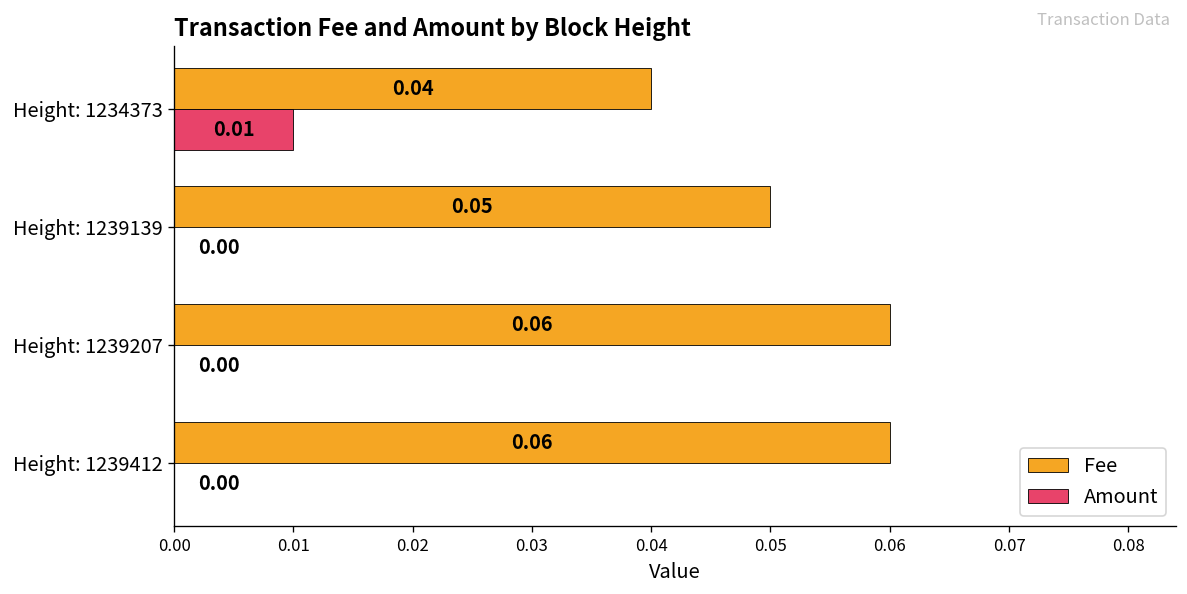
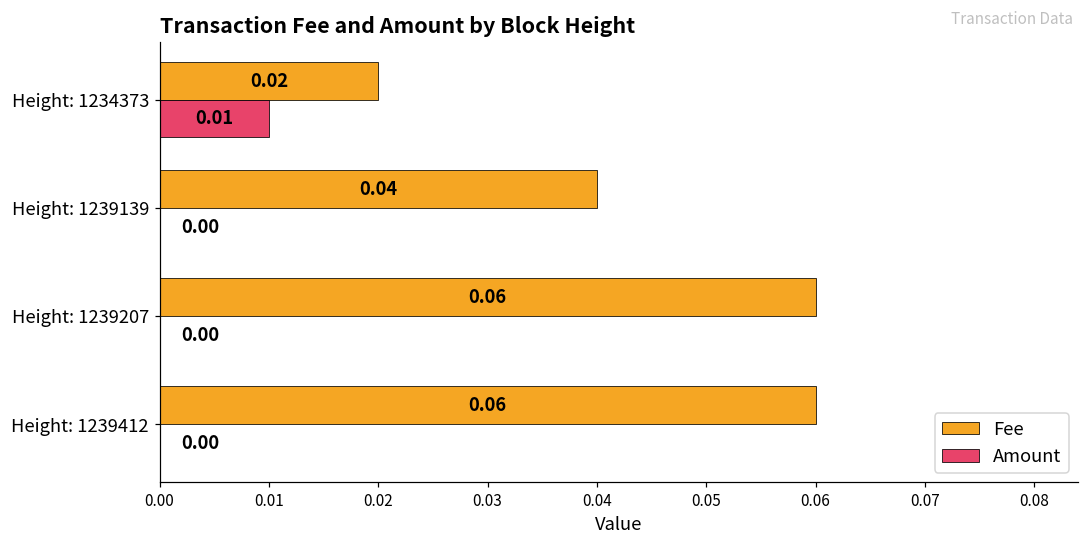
  {
    "Fee": {
-     "Height: 1234373": 0.04,
-     "Height: 1239139": 0.05,
+     "Height: 1234373": 0.02,
+     "Height: 1239139": 0.04,
      "Height: 1239207": 0.06,
      "Height: 1239412": 0.06
    },
    "Amount": {
      "Height: 1234373": 0.01,
      "Height: 1239139": 0.00,
      "Height: 1239207": 0.00,
      "Height: 1239412": 0.00
    }
  }
